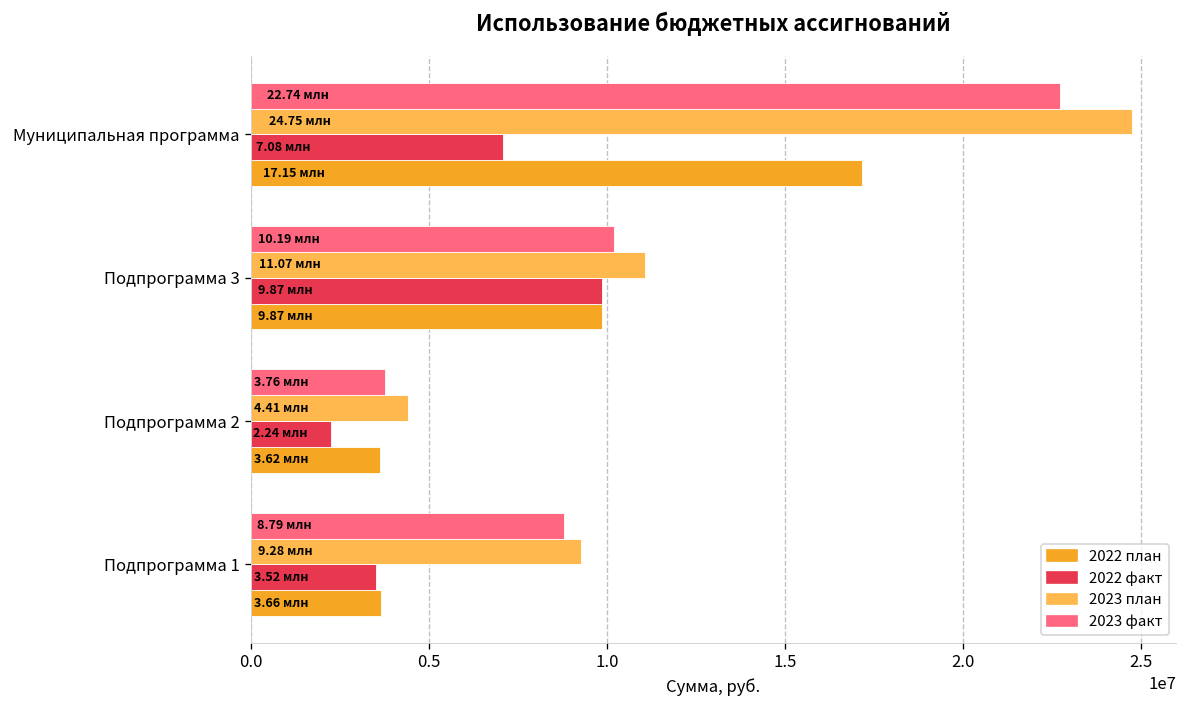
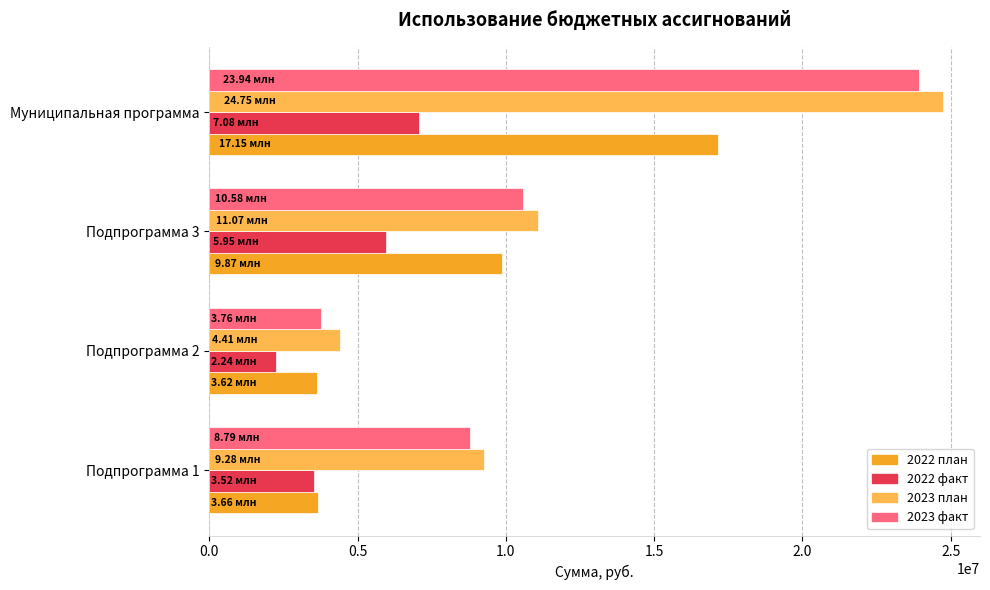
  {
    "2022 факт": {
-     "Подпрограмма 3": 9.87
+     "Подпрограмма 3": 5.95
    },
    "2023 факт": {
-     "Муниципальная программа": 22.74,
-     "Подпрограмма 3": 10.19
+     "Муниципальная программа": 23.94,
+     "Подпрограмма 3": 10.58
    }
  }
